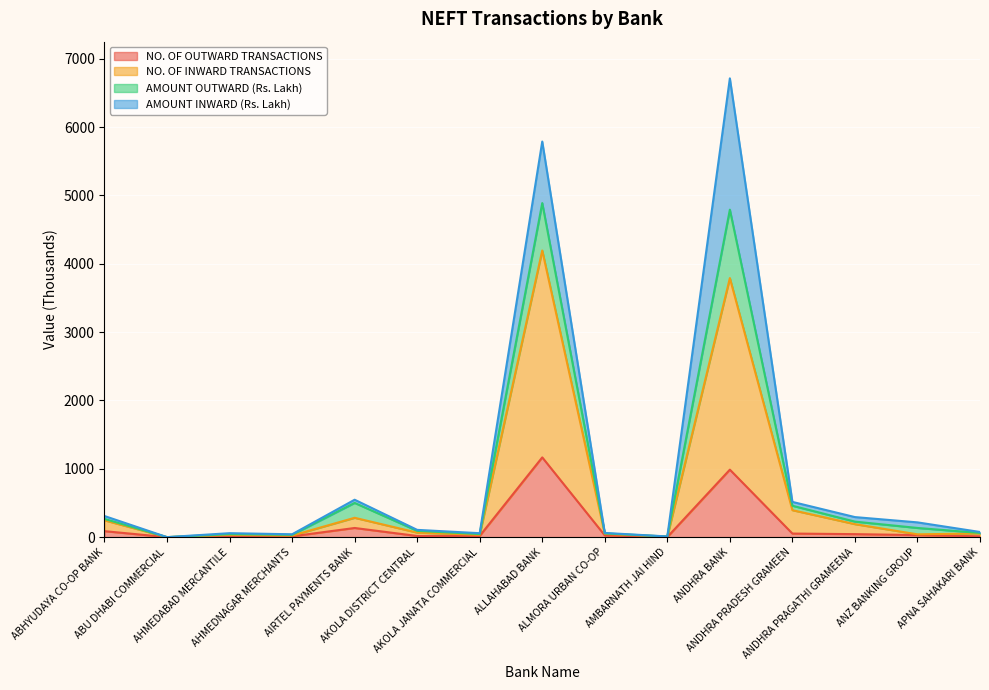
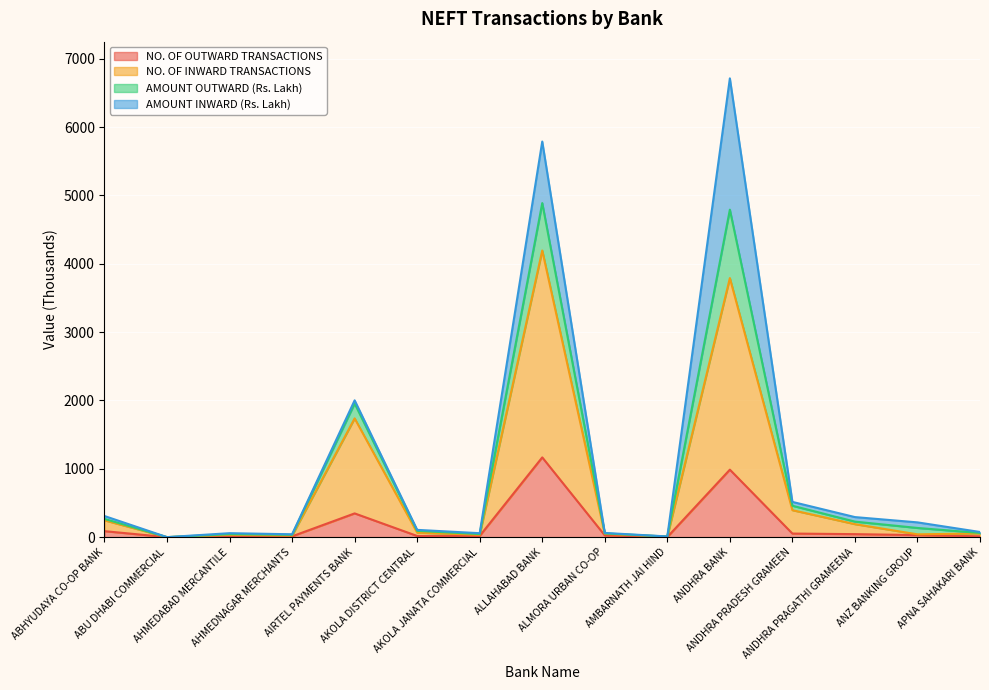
  {
    "NO. OF OUTWARD TRANSACTIONS": {
      "ABHYUDAYA CO-OP BANK": 100,
-     "AIRTEL PAYMENTS BANK": 100,
+     "AIRTEL PAYMENTS BANK": 300,
      "AKOLA DISTRICT CENTRAL": 0,
      "ALLAHABAD BANK": 1200,
      "ANDHRA BANK": 1000,
      "ANDHRA PRADESH GRAMEEN": 100,
      "ANDHRA PRAGATHI GRAMEENA": 0,
      "APNA SAHAKARI BANK": 0
    },
    "NO. OF INWARD TRANSACTIONS": {
-     "AIRTEL PAYMENTS BANK": 100,
+     "AIRTEL PAYMENTS BANK": 1400,
      "ALLAHABAD BANK": 3000,
      "ANDHRA BANK": 2800,
      "ANDHRA PRADESH GRAMEEN": 300
    },
    "AMOUNT OUTWARD (Rs. Lakh)": {
      "AIRTEL PAYMENTS BANK": 200,
      "ALLAHABAD BANK": 700,
      "ANDHRA BANK": 1000,
      "ANDHRA PRADESH GRAMEEN": 100,
      "ANZ BANKING GROUP": 100
    },
    "AMOUNT INWARD (Rs. Lakh)": {
      "ABHYUDAYA CO-OP BANK": 0,
      "AIRTEL PAYMENTS BANK": 0,
      "ALLAHABAD BANK": 900,
      "ANDHRA BANK": 1900,
      "ANDHRA PRADESH GRAMEEN": 100,
      "ANDHRA PRAGATHI GRAMEENA": 100,
      "ANZ BANKING GROUP": 100
    }
  }
